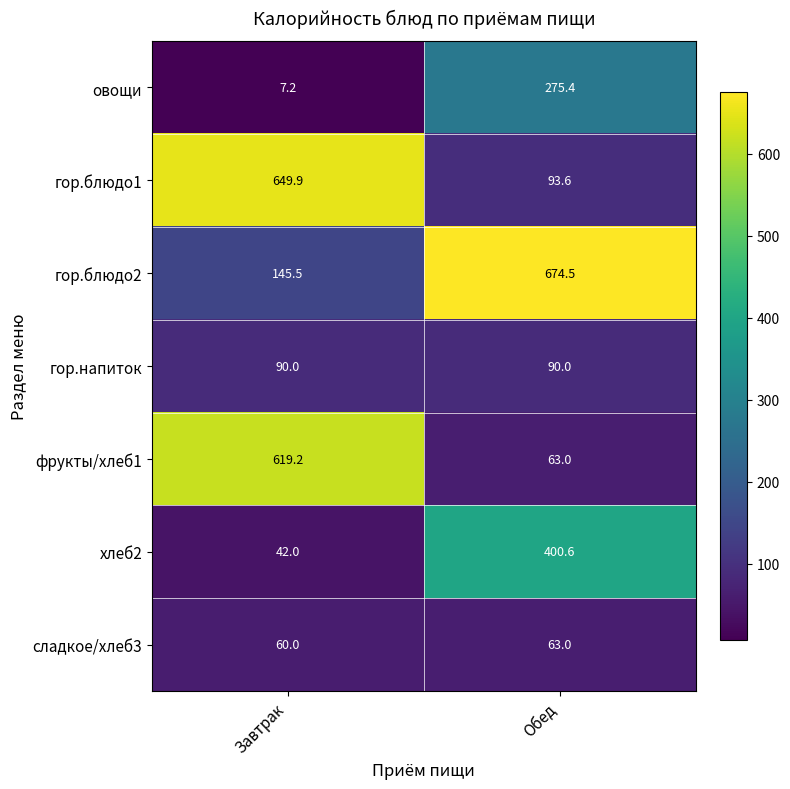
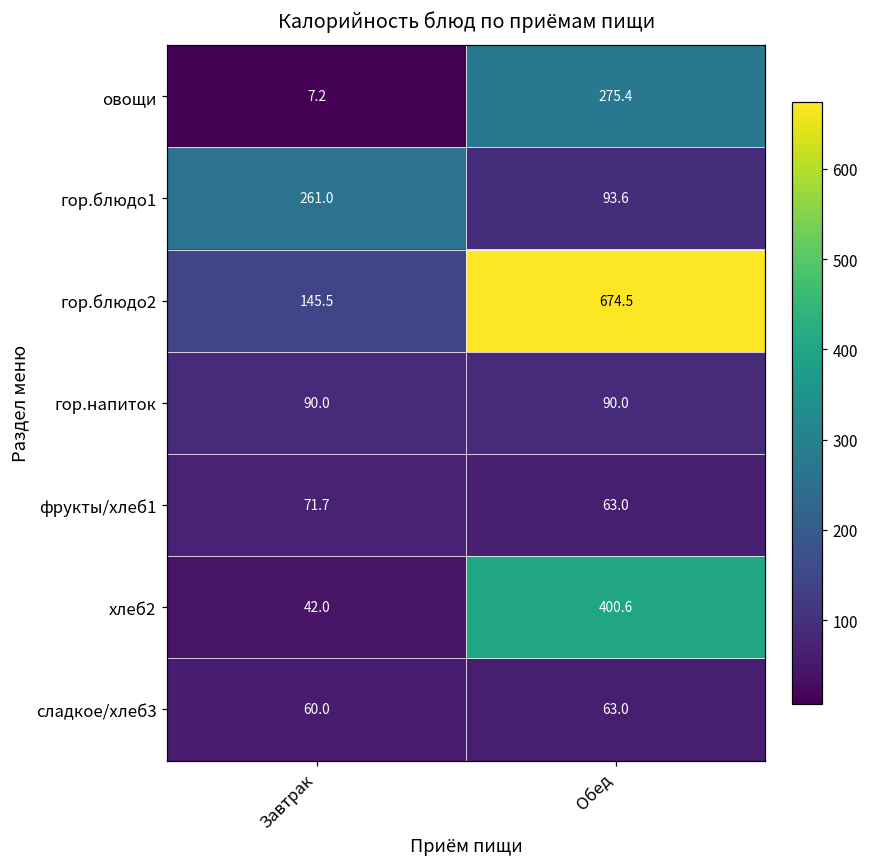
  {
    "овощи": {
      "Завтрак": 7.2,
      "Обед": 275.4
    },
    "гор.блюдо1": {
-     "Завтрак": 649.9,
+     "Завтрак": 261.0,
      "Обед": 93.6
    },
    "гор.блюдо2": {
      "Завтрак": 145.5,
      "Обед": 674.5
    },
    "гор.напиток": {
      "Завтрак": 90.0,
      "Обед": 90.0
    },
    "фрукты/хлеб1": {
-     "Завтрак": 619.2,
+     "Завтрак": 71.7,
      "Обед": 63.0
    },
    "хлеб2": {
      "Завтрак": 42.0,
      "Обед": 400.6
    },
    "сладкое/хлеб3": {
      "Завтрак": 60.0,
      "Обед": 63.0
    }
  }
